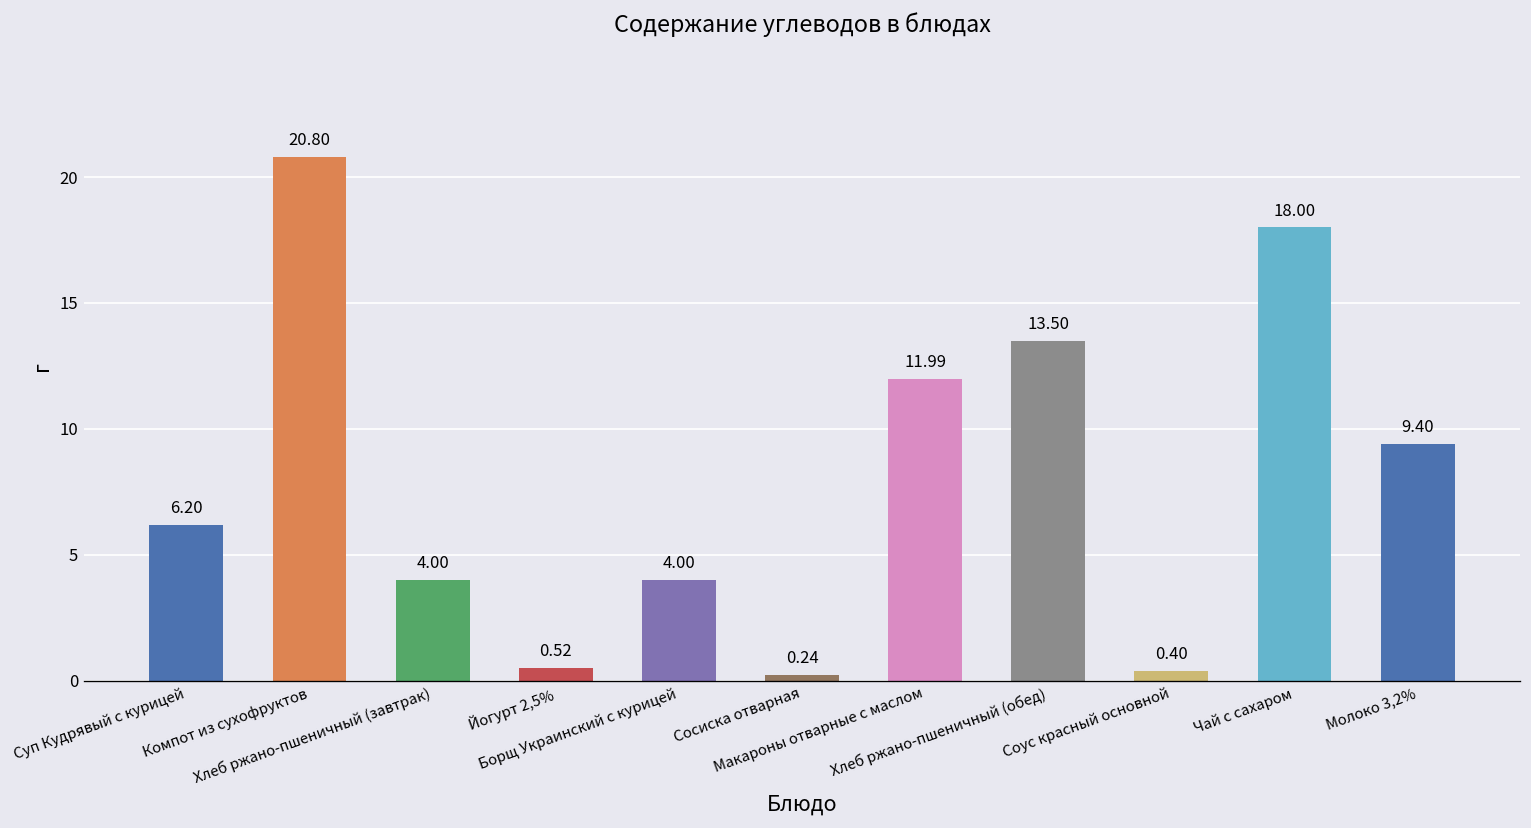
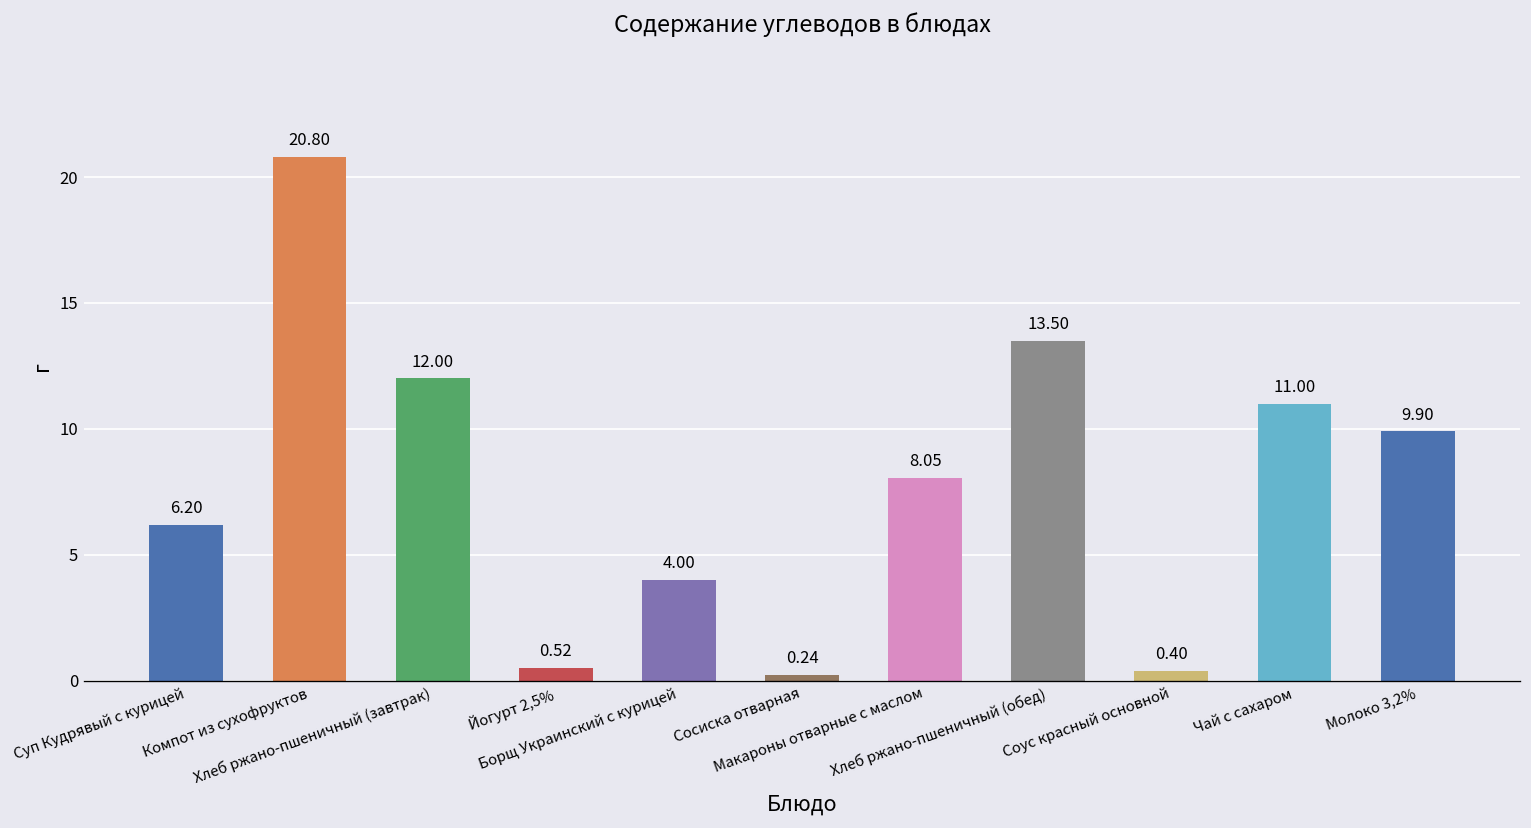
  {
    "Суп Кудрявый с курицей": 6.20,
    "Компот из сухофруктов": 20.80,
-   "Хлеб ржано-пшеничный (завтрак)": 4.00,
+   "Хлеб ржано-пшеничный (завтрак)": 12.00,
    "Йогурт 2,5%": 0.52,
    "Борщ Украинский с курицей": 4.00,
    "Сосиска отварная": 0.24,
-   "Макароны отварные с маслом": 11.99,
+   "Макароны отварные с маслом": 8.05,
    "Хлеб ржано-пшеничный (обед)": 13.50,
    "Соус красный основной": 0.40,
-   "Чай с сахаром": 18.00,
-   "Молоко 3,2%": 9.40
+   "Чай с сахаром": 11.00,
+   "Молоко 3,2%": 9.90
  }
